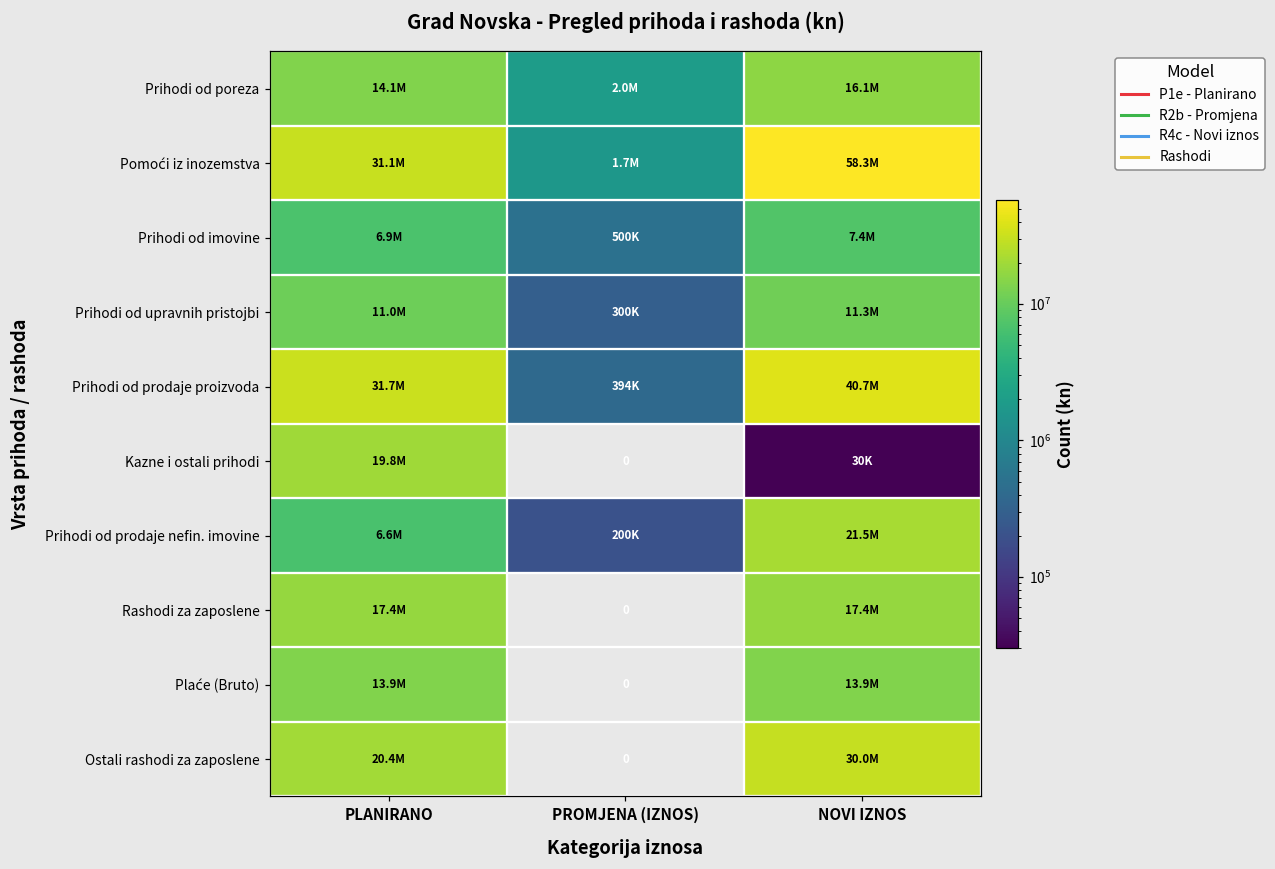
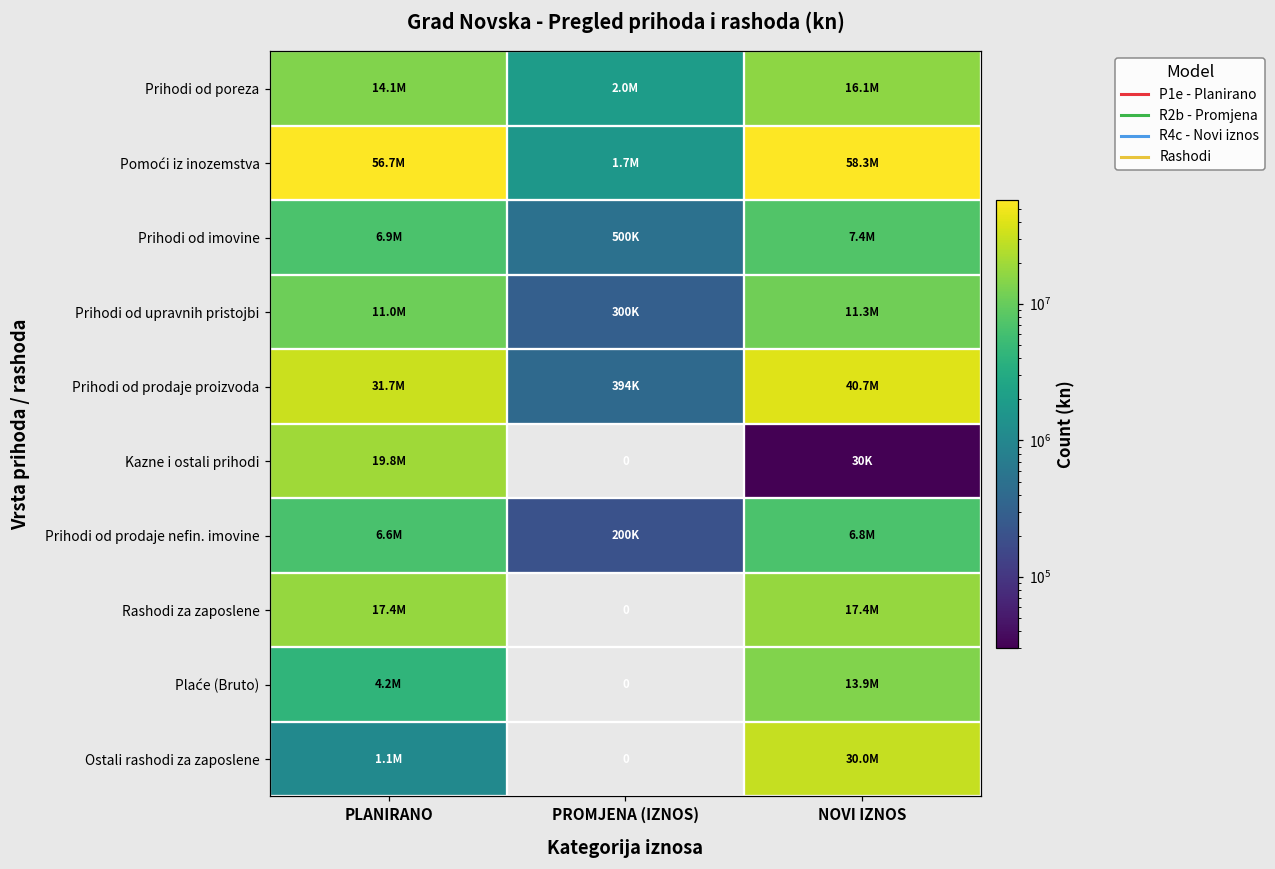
  {
    "Prihodi od poreza": {
      "PLANIRANO": "14.1M",
      "PROMJENA (IZNOS)": "2.0M",
      "NOVI IZNOS": "16.1M"
    },
    "Pomoći iz inozemstva": {
-     "PLANIRANO": "31.1M",
+     "PLANIRANO": "56.7M",
      "PROMJENA (IZNOS)": "1.7M",
      "NOVI IZNOS": "58.3M"
    },
    "Prihodi od imovine": {
      "PLANIRANO": "6.9M",
      "PROMJENA (IZNOS)": "500K",
      "NOVI IZNOS": "7.4M"
    },
    "Prihodi od upravnih pristojbi": {
      "PLANIRANO": "11.0M",
      "PROMJENA (IZNOS)": "300K",
      "NOVI IZNOS": "11.3M"
    },
    "Prihodi od prodaje proizvoda": {
      "PLANIRANO": "31.7M",
      "PROMJENA (IZNOS)": "394K",
      "NOVI IZNOS": "40.7M"
    },
    "Kazne i ostali prihodi": {
      "PLANIRANO": "19.8M",
      "NOVI IZNOS": "30K"
    },
    "Prihodi od prodaje nefin. imovine": {
      "PLANIRANO": "6.6M",
      "PROMJENA (IZNOS)": "200K",
-     "NOVI IZNOS": "21.5M"
+     "NOVI IZNOS": "6.8M"
    },
    "Rashodi za zaposlene": {
      "PLANIRANO": "17.4M",
      "NOVI IZNOS": "17.4M"
    },
    "Plaće (Bruto)": {
-     "PLANIRANO": "13.9M",
+     "PLANIRANO": "4.2M",
      "NOVI IZNOS": "13.9M"
    },
    "Ostali rashodi za zaposlene": {
-     "PLANIRANO": "20.4M",
+     "PLANIRANO": "1.1M",
      "NOVI IZNOS": "30.0M"
    }
  }
